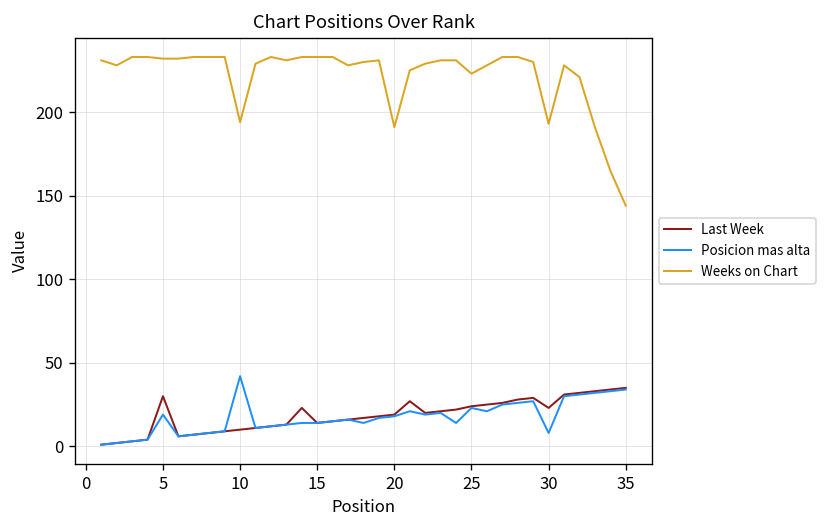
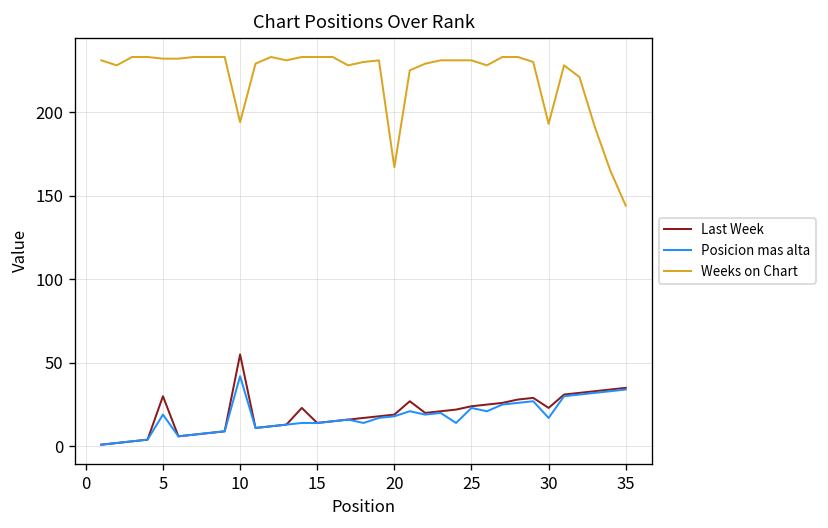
  {
    "Last Week": {
      "5": 30,
-     "10": 10,
+     "10": 55,
      "30": 23
    },
    "Posicion mas alta": {
      "5": 19,
      "10": 42,
-     "30": 8
+     "30": 17
    },
    "Weeks on Chart": {
      "5": 232,
      "10": 194,
      "15": 233,
-     "20": 191,
-     "25": 223,
+     "20": 167,
+     "25": 231,
      "30": 193,
      "35": 144
    }
  }
